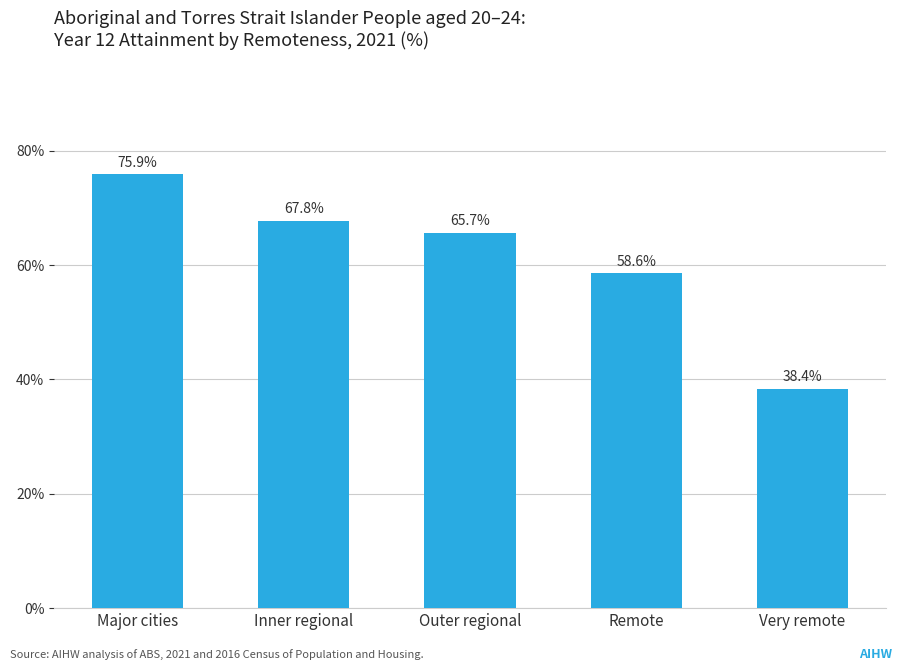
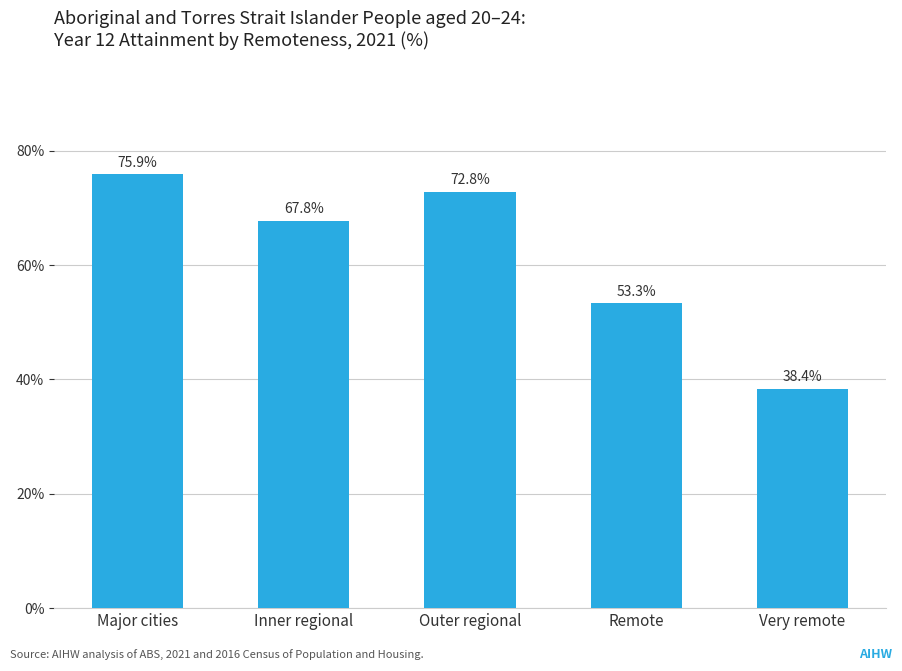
  {
    "Major cities": "75.9%",
    "Inner regional": "67.8%",
-   "Outer regional": "65.7%",
-   "Remote": "58.6%",
+   "Outer regional": "72.8%",
+   "Remote": "53.3%",
    "Very remote": "38.4%"
  }
